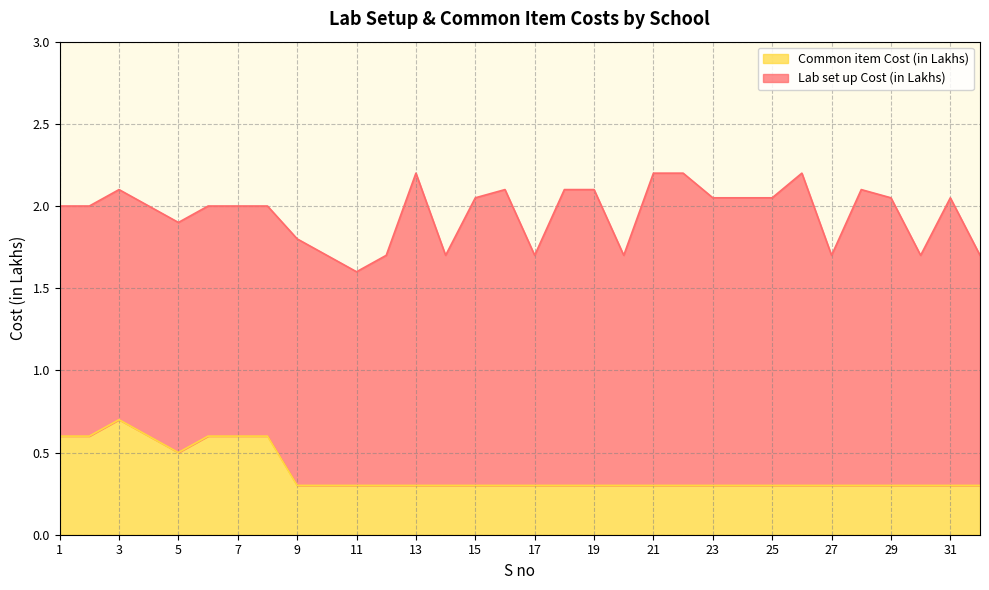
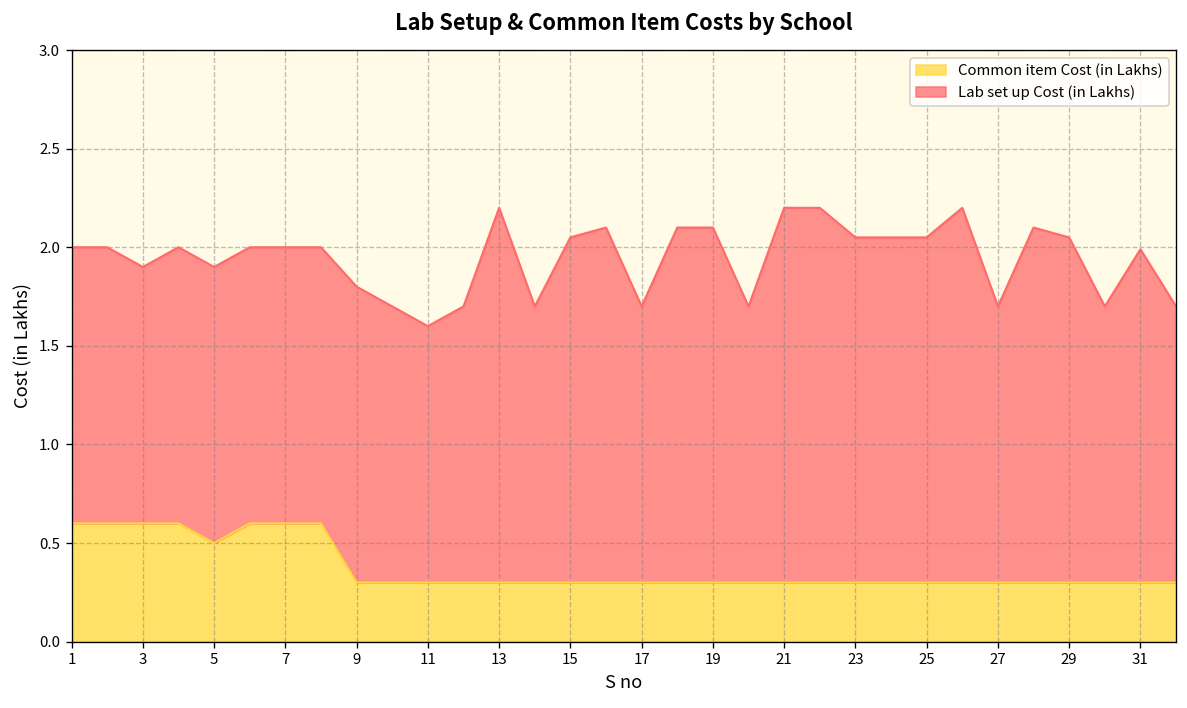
  {
    "Common item Cost (in Lakhs)": {
      "1": 0.6,
-     "3": 0.7,
+     "3": 0.6,
      "5": 0.5,
      "7": 0.6,
      "9": 0.3,
      "11": 0.3,
      "13": 0.3,
      "15": 0.3,
      "17": 0.3,
      "19": 0.3,
      "21": 0.3,
      "23": 0.3,
      "25": 0.3,
      "27": 0.3,
      "29": 0.3,
      "31": 0.3
    },
    "Lab set up Cost (in Lakhs)": {
      "1": 1.40,
-     "3": 1.4,
+     "3": 1.3,
      "5": 1.40,
      "7": 1.40,
      "9": 1.50,
      "11": 1.30,
      "13": 1.90,
      "15": 1.75,
      "17": 1.40,
      "19": 1.80,
      "21": 1.90,
      "23": 1.75,
      "25": 1.75,
      "27": 1.40,
      "29": 1.75,
-     "31": 1.75
+     "31": 1.69
    }
  }
